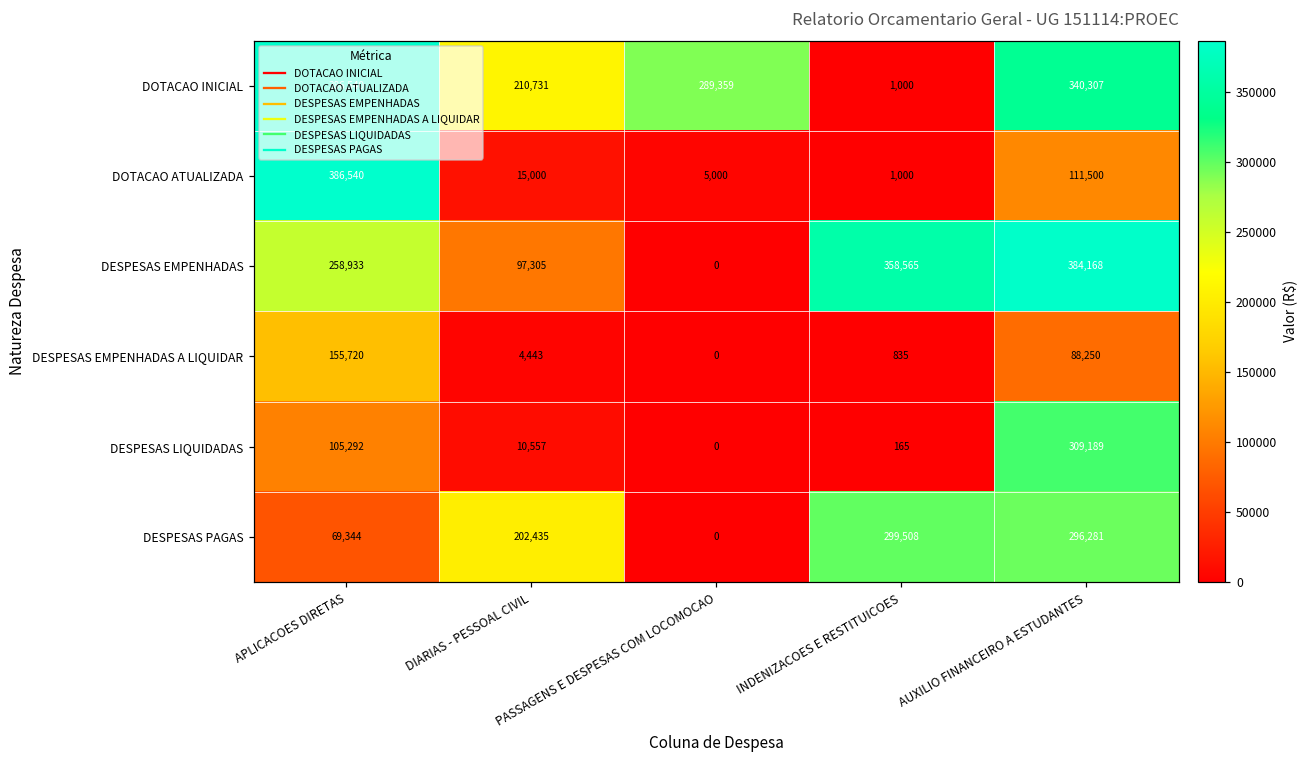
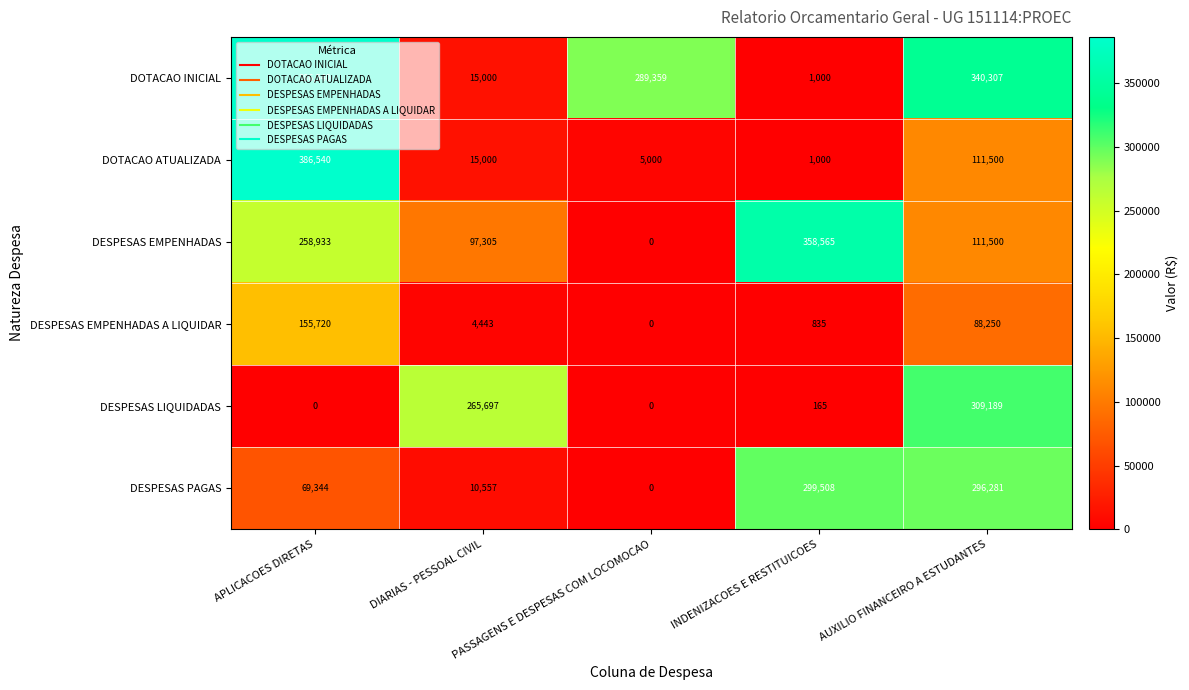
  {
    "DOTACAO INICIAL": {
-     "DIARIAS - PESSOAL CIVIL": "210,731",
+     "DIARIAS - PESSOAL CIVIL": "15,000",
      "PASSAGENS E DESPESAS COM LOCOMOCAO": "289,359",
      "INDENIZACOES E RESTITUICOES": "1,000",
      "AUXILIO FINANCEIRO A ESTUDANTES": "340,307"
    },
    "DOTACAO ATUALIZADA": {
      "APLICACOES DIRETAS": "386,540",
      "DIARIAS - PESSOAL CIVIL": "15,000",
      "PASSAGENS E DESPESAS COM LOCOMOCAO": "5,000",
      "INDENIZACOES E RESTITUICOES": "1,000",
      "AUXILIO FINANCEIRO A ESTUDANTES": "111,500"
    },
    "DESPESAS EMPENHADAS": {
      "APLICACOES DIRETAS": "258,933",
      "DIARIAS - PESSOAL CIVIL": "97,305",
      "PASSAGENS E DESPESAS COM LOCOMOCAO": "0",
      "INDENIZACOES E RESTITUICOES": "358,565",
-     "AUXILIO FINANCEIRO A ESTUDANTES": "384,168"
+     "AUXILIO FINANCEIRO A ESTUDANTES": "111,500"
    },
    "DESPESAS EMPENHADAS A LIQUIDAR": {
      "APLICACOES DIRETAS": "155,720",
      "DIARIAS - PESSOAL CIVIL": "4,443",
      "PASSAGENS E DESPESAS COM LOCOMOCAO": "0",
      "INDENIZACOES E RESTITUICOES": "835",
      "AUXILIO FINANCEIRO A ESTUDANTES": "88,250"
    },
    "DESPESAS LIQUIDADAS": {
-     "APLICACOES DIRETAS": "105,292",
-     "DIARIAS - PESSOAL CIVIL": "10,557",
+     "APLICACOES DIRETAS": "0",
+     "DIARIAS - PESSOAL CIVIL": "265,697",
      "PASSAGENS E DESPESAS COM LOCOMOCAO": "0",
      "INDENIZACOES E RESTITUICOES": "165",
      "AUXILIO FINANCEIRO A ESTUDANTES": "309,189"
    },
    "DESPESAS PAGAS": {
      "APLICACOES DIRETAS": "69,344",
-     "DIARIAS - PESSOAL CIVIL": "202,435",
+     "DIARIAS - PESSOAL CIVIL": "10,557",
      "PASSAGENS E DESPESAS COM LOCOMOCAO": "0",
      "INDENIZACOES E RESTITUICOES": "299,508",
      "AUXILIO FINANCEIRO A ESTUDANTES": "296,281"
    }
  }
